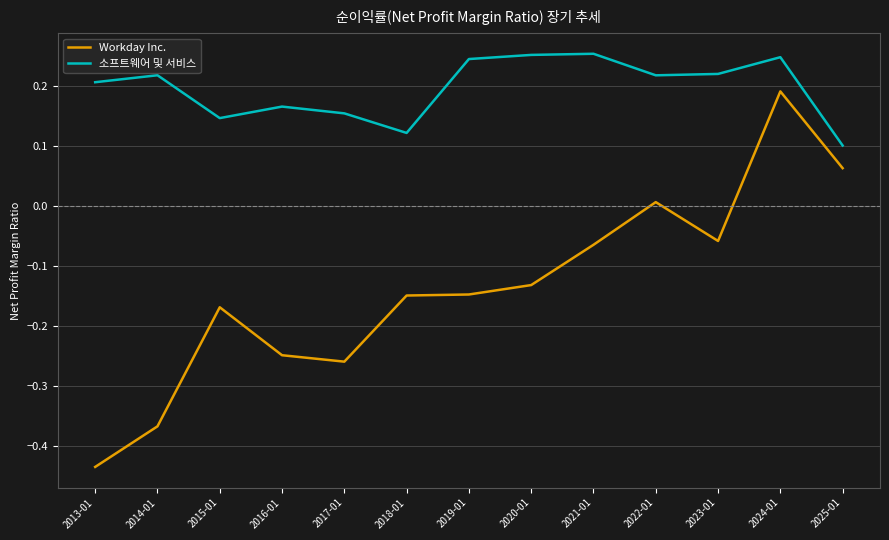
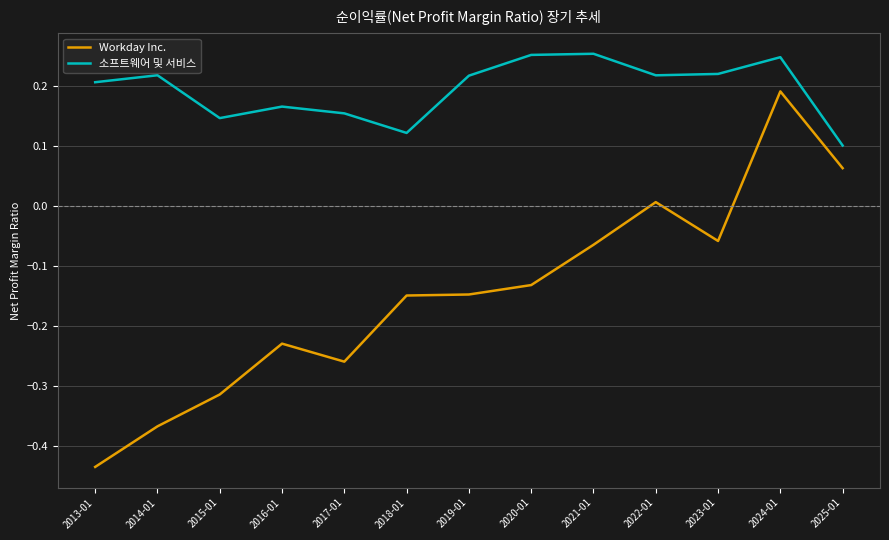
  {
    "Workday Inc.": {
      "2013-01": -0.44,
      "2014-01": -0.37,
-     "2015-01": -0.17,
-     "2016-01": -0.25,
+     "2015-01": -0.31,
+     "2016-01": -0.23,
      "2017-01": -0.26,
      "2018-01": -0.15,
      "2019-01": -0.15,
      "2020-01": -0.13,
      "2021-01": -0.07,
      "2022-01": 0.01,
      "2023-01": -0.06,
      "2024-01": 0.19,
      "2025-01": 0.06
    },
    "소프트웨어 및 서비스": {
      "2013-01": 0.21,
      "2014-01": 0.22,
      "2015-01": 0.15,
      "2016-01": 0.16,
      "2017-01": 0.15,
      "2018-01": 0.12,
-     "2019-01": 0.24,
+     "2019-01": 0.22,
      "2020-01": 0.25,
      "2021-01": 0.25,
      "2022-01": 0.22,
      "2023-01": 0.22,
      "2024-01": 0.25,
      "2025-01": 0.10
    }
  }
